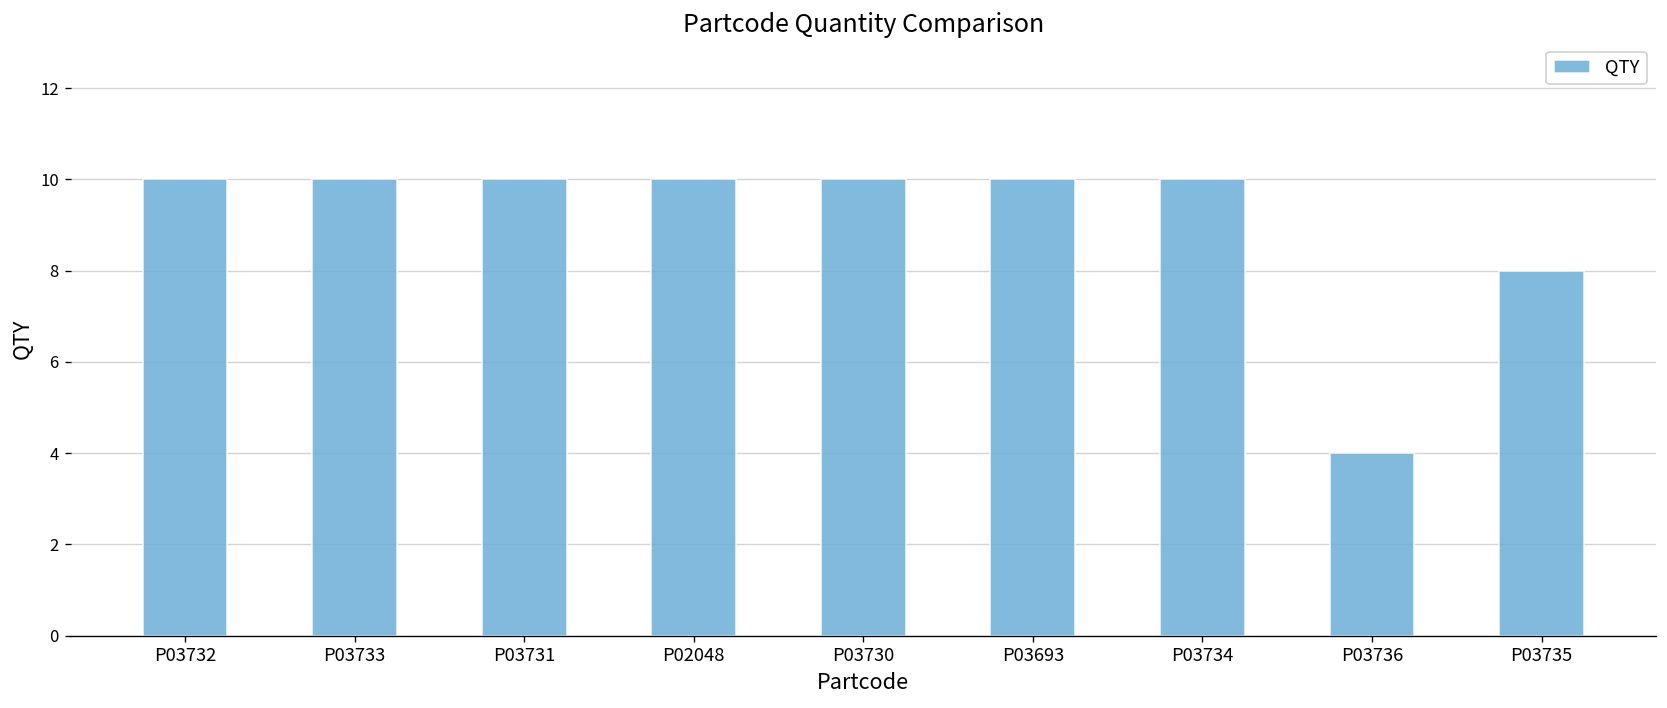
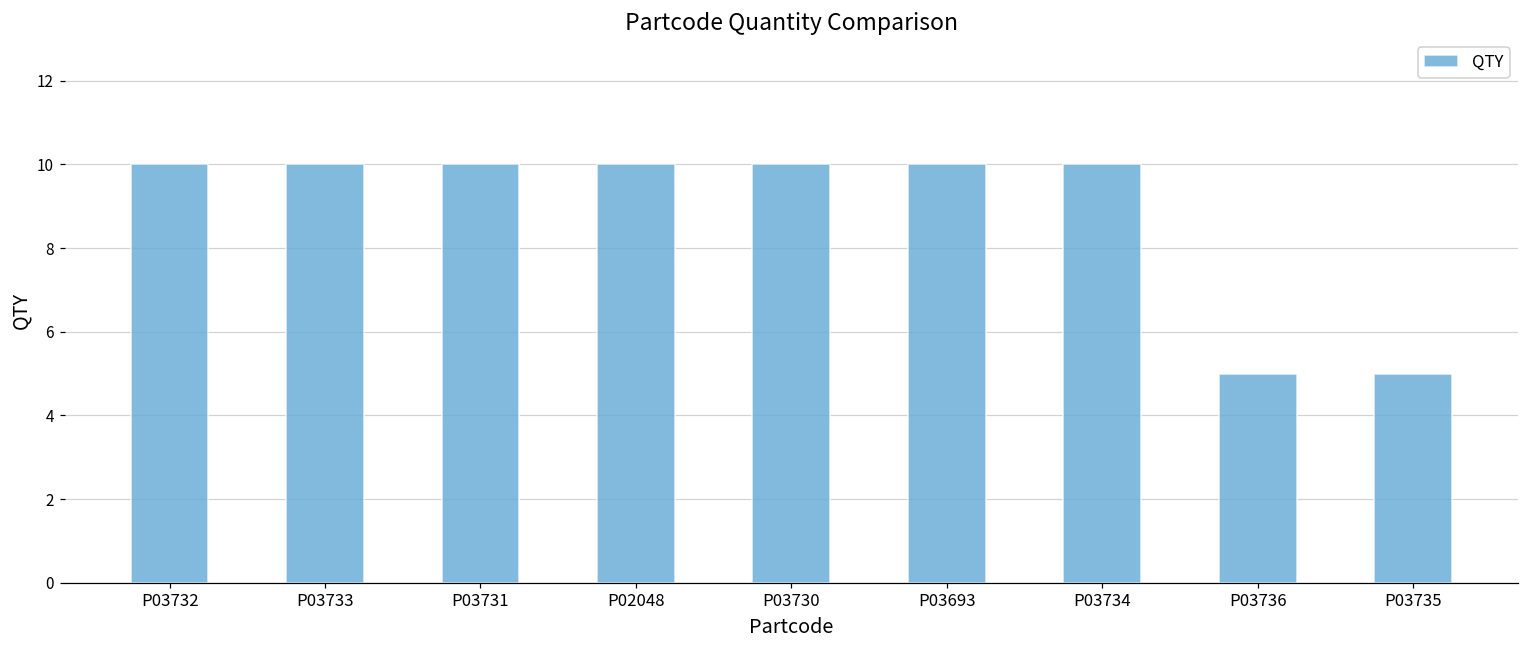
  {
    "P03732": 10,
    "P03733": 10,
    "P03731": 10,
    "P02048": 10,
    "P03730": 10,
    "P03693": 10,
    "P03734": 10,
-   "P03736": 4,
-   "P03735": 8
+   "P03736": 5,
+   "P03735": 5
  }
